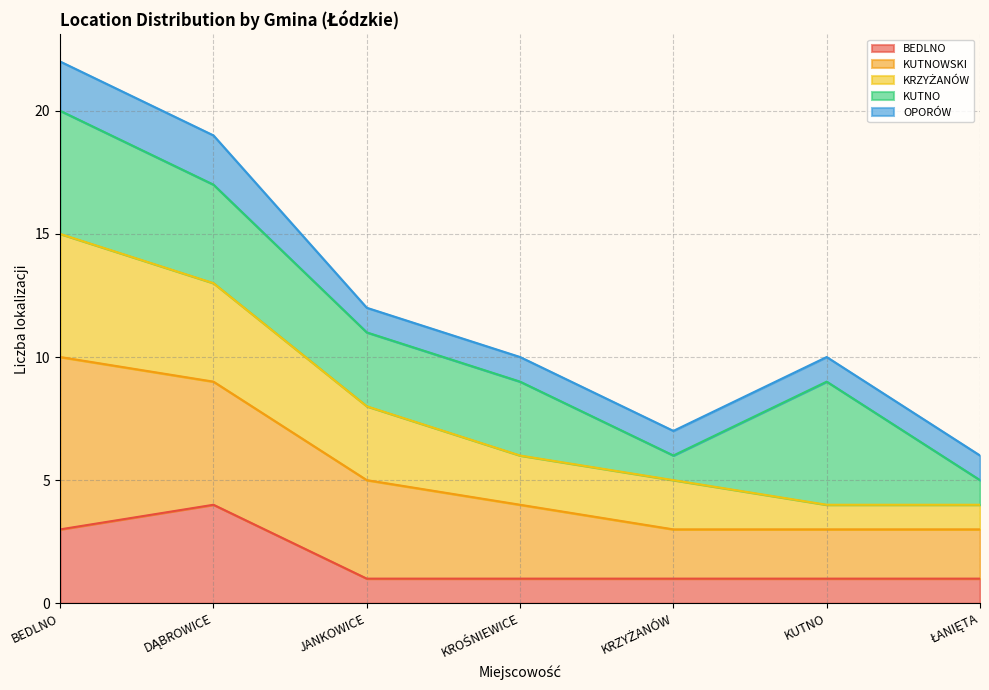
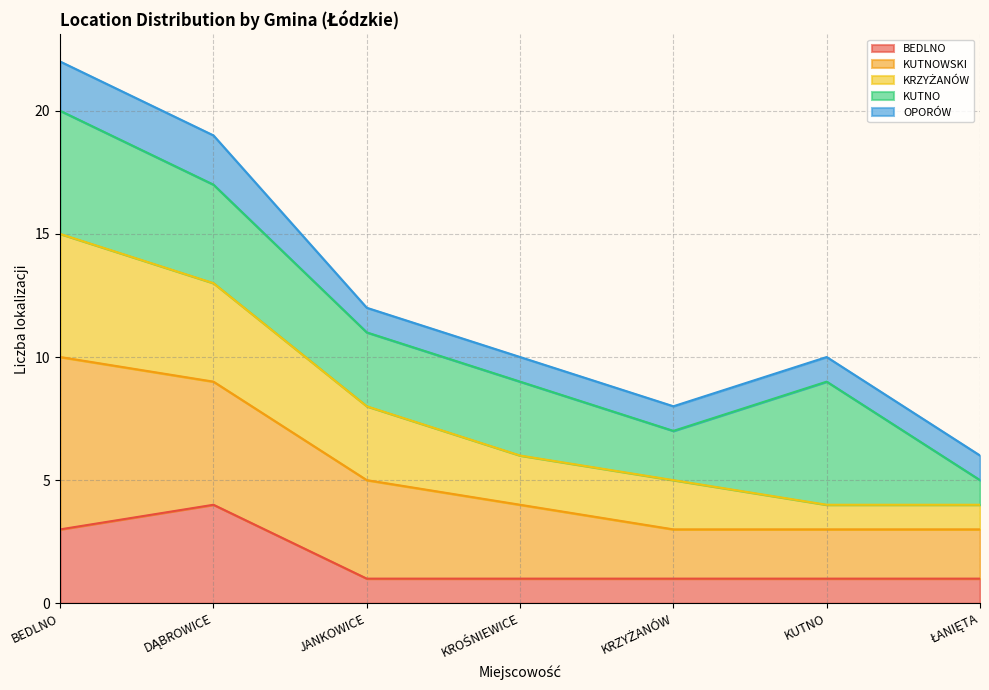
  {
    "BEDLNO": {
      "BEDLNO": 3,
      "DĄBROWICE": 4,
      "JANKOWICE": 1,
      "KROŚNIEWICE": 1,
      "KRZYŻANÓW": 1,
      "KUTNO": 1,
      "ŁANIĘTA": 1
    },
    "KUTNO": {
      "BEDLNO": 5,
      "DĄBROWICE": 4,
      "JANKOWICE": 3,
      "KROŚNIEWICE": 3,
-     "KRZYŻANÓW": 1,
+     "KRZYŻANÓW": 2,
      "KUTNO": 5,
      "ŁANIĘTA": 1
    },
    "OPORÓW": {
      "BEDLNO": 2,
      "DĄBROWICE": 2,
      "JANKOWICE": 1,
      "KROŚNIEWICE": 1,
      "KRZYŻANÓW": 1,
      "KUTNO": 1,
      "ŁANIĘTA": 1
    }
  }
